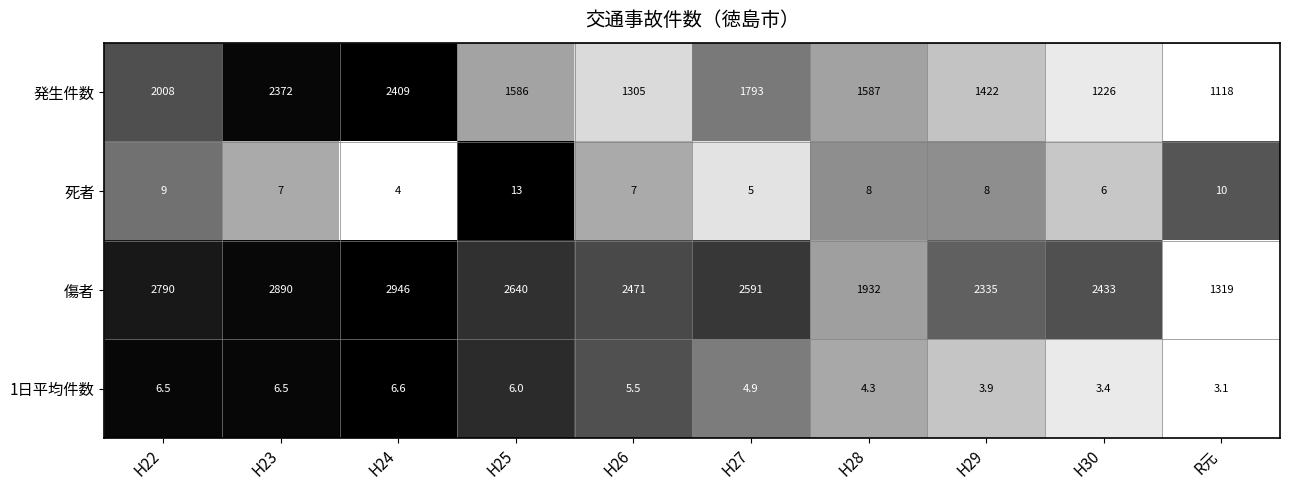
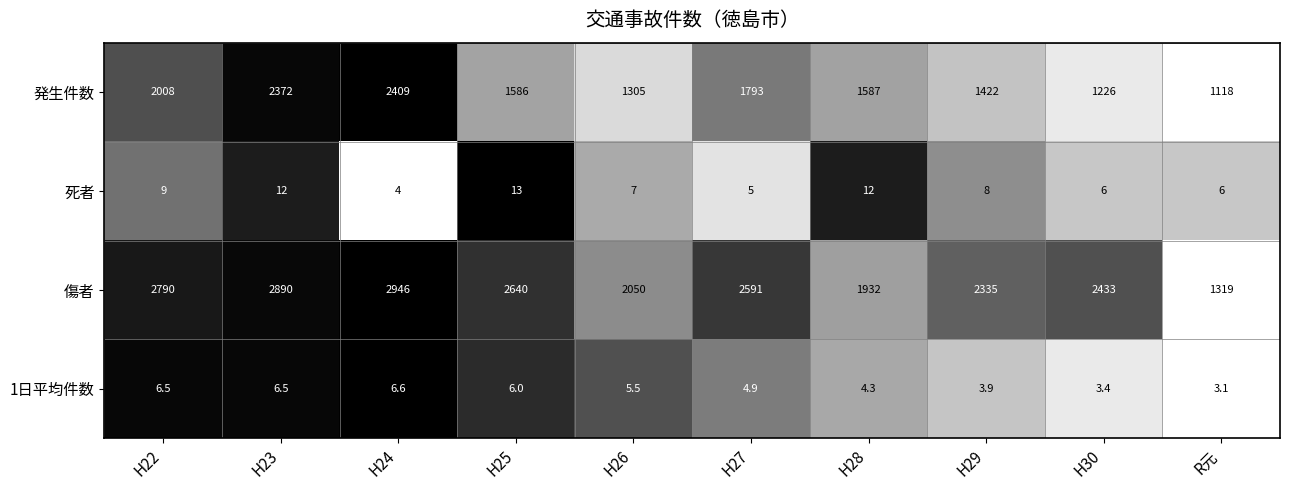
  {
    "発生件数": {
      "H22": 2008,
      "H23": 2372,
      "H24": 2409,
      "H25": 1586,
      "H26": 1305,
      "H27": 1793,
      "H28": 1587,
      "H29": 1422,
      "H30": 1226,
      "R元": 1118
    },
    "死者": {
      "H22": 9,
-     "H23": 7,
+     "H23": 12,
      "H24": 4,
      "H25": 13,
      "H26": 7,
      "H27": 5,
-     "H28": 8,
+     "H28": 12,
      "H29": 8,
      "H30": 6,
-     "R元": 10
+     "R元": 6
    },
    "傷者": {
      "H22": 2790,
      "H23": 2890,
      "H24": 2946,
      "H25": 2640,
-     "H26": 2471,
+     "H26": 2050,
      "H27": 2591,
      "H28": 1932,
      "H29": 2335,
      "H30": 2433,
      "R元": 1319
    },
    "1日平均件数": {
      "H22": 6.5,
      "H23": 6.5,
      "H24": 6.6,
      "H25": 6.0,
      "H26": 5.5,
      "H27": 4.9,
      "H28": 4.3,
      "H29": 3.9,
      "H30": 3.4,
      "R元": 3.1
    }
  }
